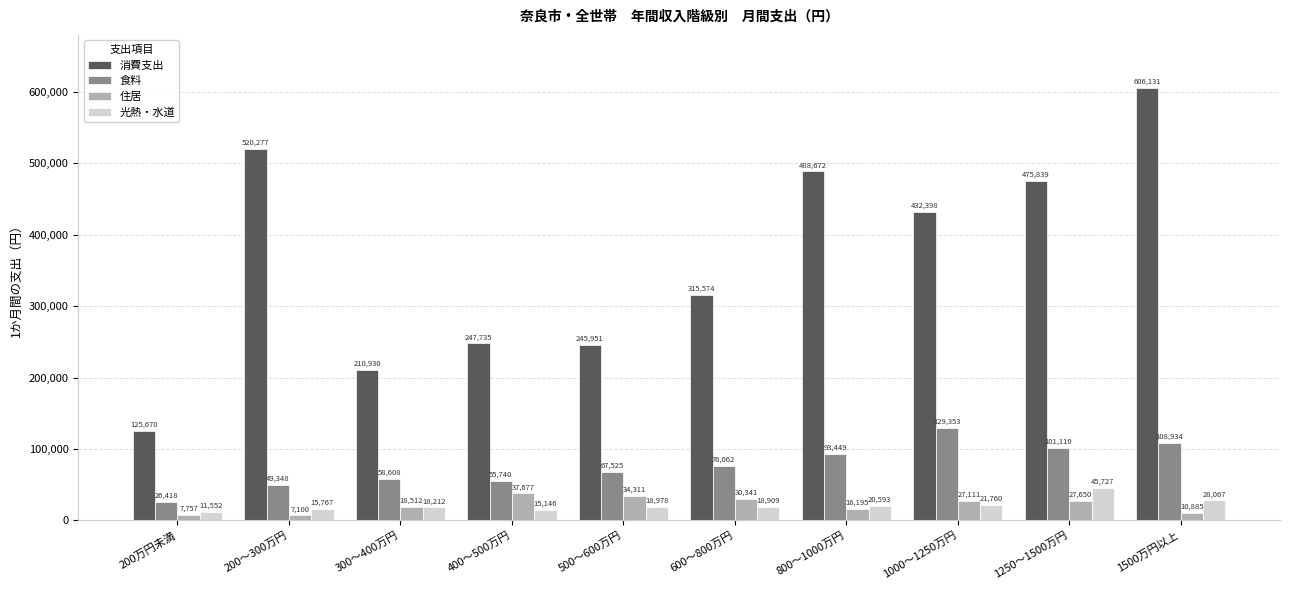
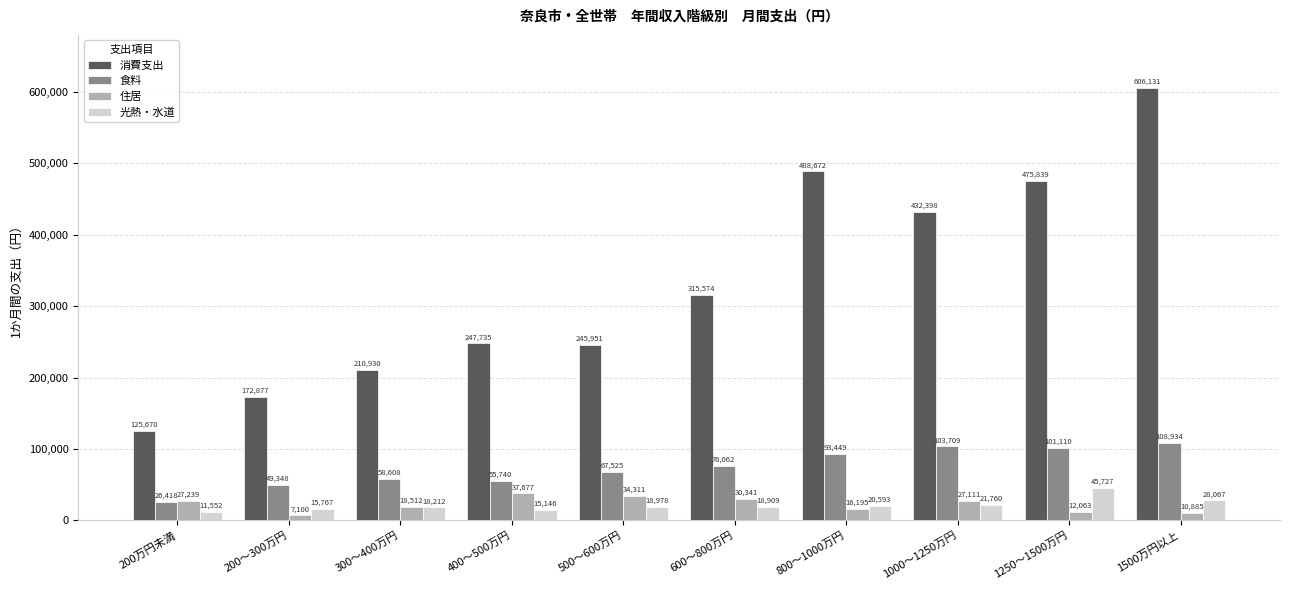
  {
    "消費支出": {
      "200万円未満": "125,670",
-     "200～300万円": "520,277",
+     "200～300万円": "172,877",
      "300～400万円": "210,930",
      "400～500万円": "247,735",
      "500～600万円": "245,951",
      "600～800万円": "315,574",
      "800～1000万円": "488,672",
      "1000～1250万円": "432,398",
      "1250～1500万円": "475,839",
      "1500万円以上": "606,131"
    },
    "食料": {
      "200万円未満": "26,418",
      "200～300万円": "49,348",
      "300～400万円": "58,608",
      "400～500万円": "55,740",
      "500～600万円": "67,525",
      "600～800万円": "76,062",
      "800～1000万円": "93,449",
-     "1000～1250万円": "129,353",
+     "1000～1250万円": "103,709",
      "1250～1500万円": "101,110",
      "1500万円以上": "108,934"
    },
    "住居": {
-     "200万円未満": "7,757",
+     "200万円未満": "27,239",
      "200～300万円": "7,100",
      "300～400万円": "18,512",
      "400～500万円": "37,677",
      "500～600万円": "34,311",
      "600～800万円": "30,341",
      "800～1000万円": "16,195",
      "1000～1250万円": "27,111",
-     "1250～1500万円": "27,650",
+     "1250～1500万円": "12,063",
      "1500万円以上": "10,885"
    },
    "光熱・水道": {
      "200万円未満": "11,552",
      "200～300万円": "15,767",
      "300～400万円": "18,212",
      "400～500万円": "15,146",
      "500～600万円": "18,978",
      "600～800万円": "18,909",
      "800～1000万円": "20,593",
      "1000～1250万円": "21,760",
      "1250～1500万円": "45,727",
      "1500万円以上": "28,067"
    }
  }
